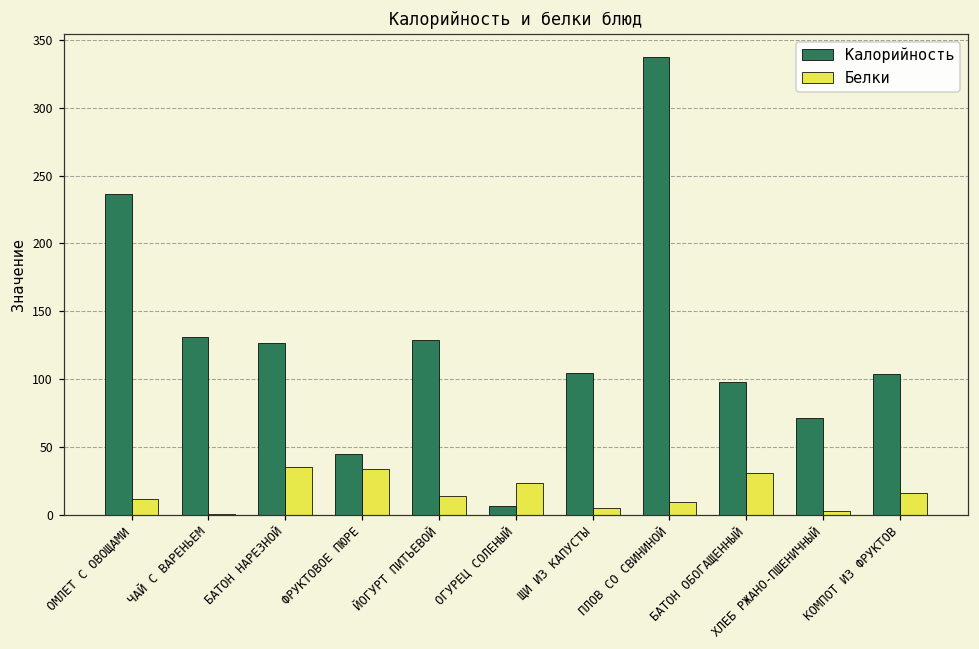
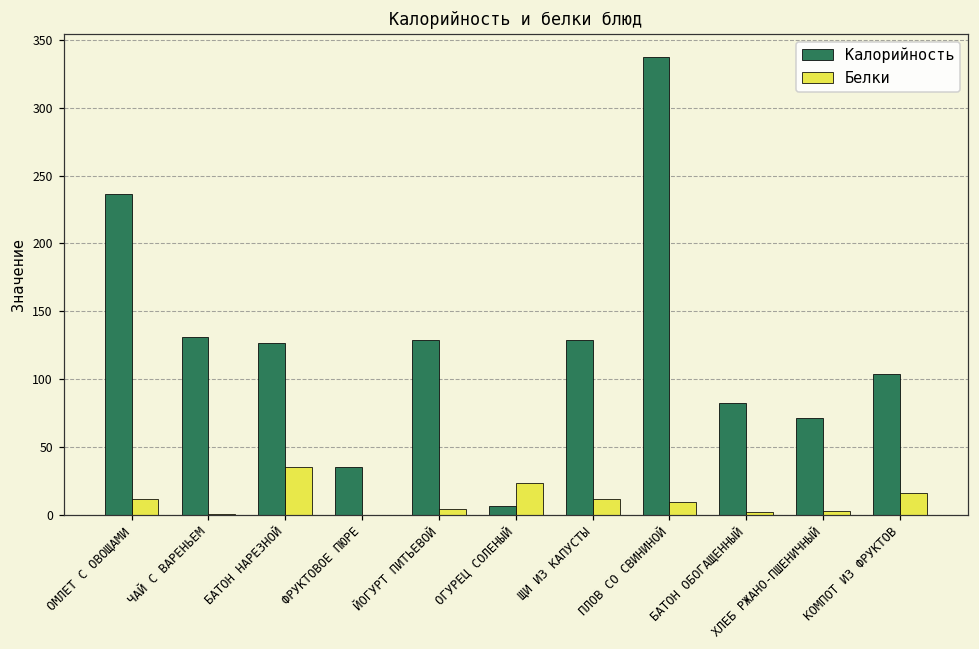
  {
    "Калорийность": {
      "ОМЛЕТ С ОВОЩАМИ": 236,
      "ЧАЙ С ВАРЕНЬЕМ": 131,
      "БАТОН НАРЕЗНОЙ": 126,
-     "ФРУКТОВОЕ ПЮРЕ": 45,
+     "ФРУКТОВОЕ ПЮРЕ": 35,
      "ЙОГУРТ ПИТЬЕВОЙ": 129,
      "ОГУРЕЦ СОЛЕНЫЙ": 6,
-     "ЩИ ИЗ КАПУСТЫ": 104,
+     "ЩИ ИЗ КАПУСТЫ": 129,
      "ПЛОВ СО СВИНИНОЙ": 338,
-     "БАТОН ОБОГАЩЕННЫЙ": 98,
+     "БАТОН ОБОГАЩЕННЫЙ": 83,
      "ХЛЕБ РЖАНО-ПШЕНИЧНЫЙ": 71,
      "КОМПОТ ИЗ ФРУКТОВ": 104
    },
    "Белки": {
      "ОМЛЕТ С ОВОЩАМИ": 11,
      "БАТОН НАРЕЗНОЙ": 35,
-     "ФРУКТОВОЕ ПЮРЕ": 34,
-     "ЙОГУРТ ПИТЬЕВОЙ": 13,
+     "ФРУКТОВОЕ ПЮРЕ": 0,
+     "ЙОГУРТ ПИТЬЕВОЙ": 4,
      "ОГУРЕЦ СОЛЕНЫЙ": 24,
-     "ЩИ ИЗ КАПУСТЫ": 4,
+     "ЩИ ИЗ КАПУСТЫ": 11,
      "ПЛОВ СО СВИНИНОЙ": 9,
-     "БАТОН ОБОГАЩЕННЫЙ": 31,
+     "БАТОН ОБОГАЩЕННЫЙ": 2,
      "ХЛЕБ РЖАНО-ПШЕНИЧНЫЙ": 3,
      "КОМПОТ ИЗ ФРУКТОВ": 16
    }
  }
